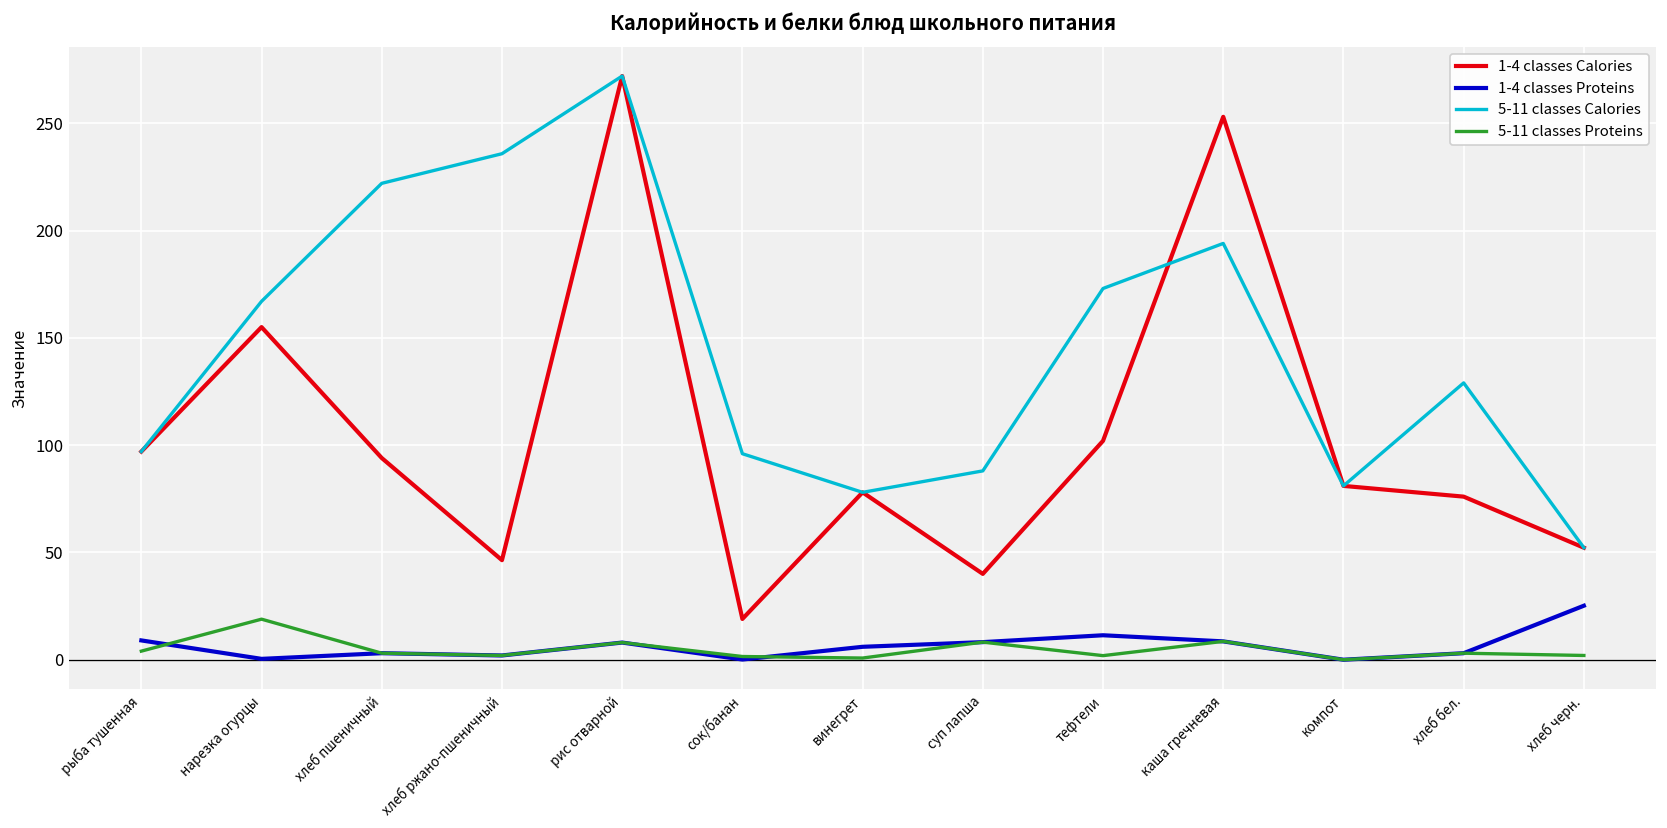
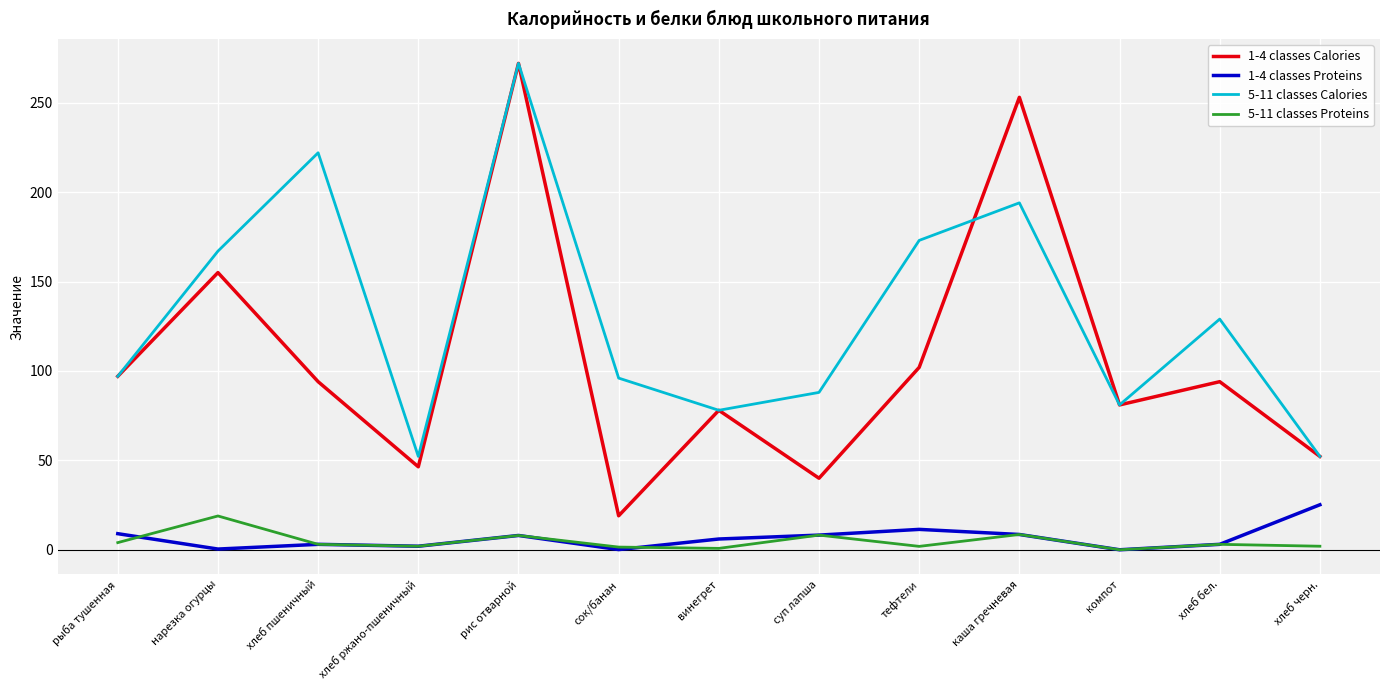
  {
    "1-4 classes Calories": {
      "нарезка огурцы": 155,
      "хлеб пшеничный": 94,
      "хлеб ржано-пшеничный": 46,
      "сок/банан": 19,
      "суп лапша": 40,
      "тефтели": 102,
      "каша гречневая": 253,
-     "хлеб бел.": 76
+     "хлеб бел.": 94
    },
    "1-4 classes Proteins": {
      "рыба тушенная": 9,
      "нарезка огурцы": 0,
      "винегрет": 6,
      "тефтели": 11,
      "хлеб черн.": 25
    },
    "5-11 classes Calories": {
      "нарезка огурцы": 167,
      "хлеб пшеничный": 222,
-     "хлеб ржано-пшеничный": 236,
+     "хлеб ржано-пшеничный": 52,
      "сок/банан": 96,
      "суп лапша": 88,
      "тефтели": 173,
      "каша гречневая": 194,
      "хлеб бел.": 129
    },
    "5-11 classes Proteins": {
      "рыба тушенная": 4,
      "нарезка огурцы": 19,
      "винегрет": 1,
      "тефтели": 2,
      "хлеб черн.": 2
    }
  }
